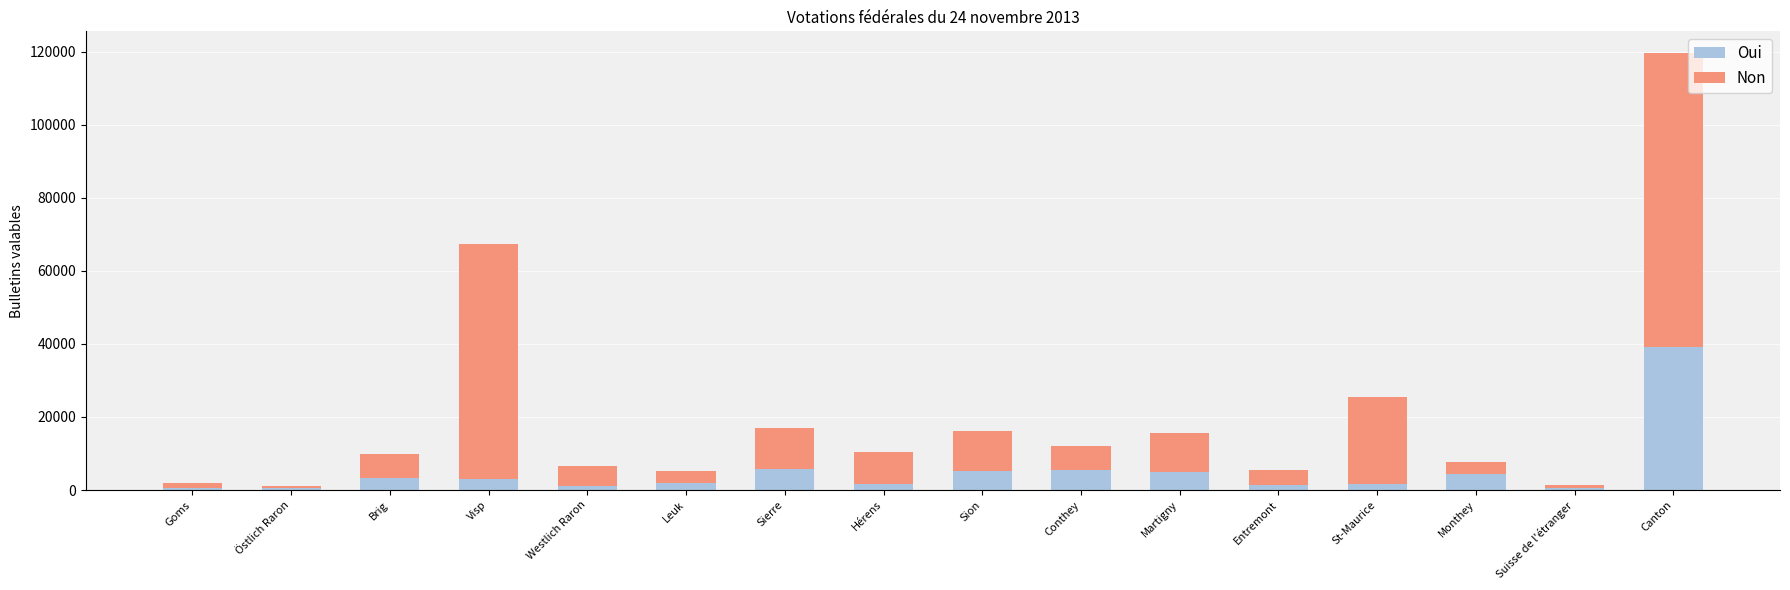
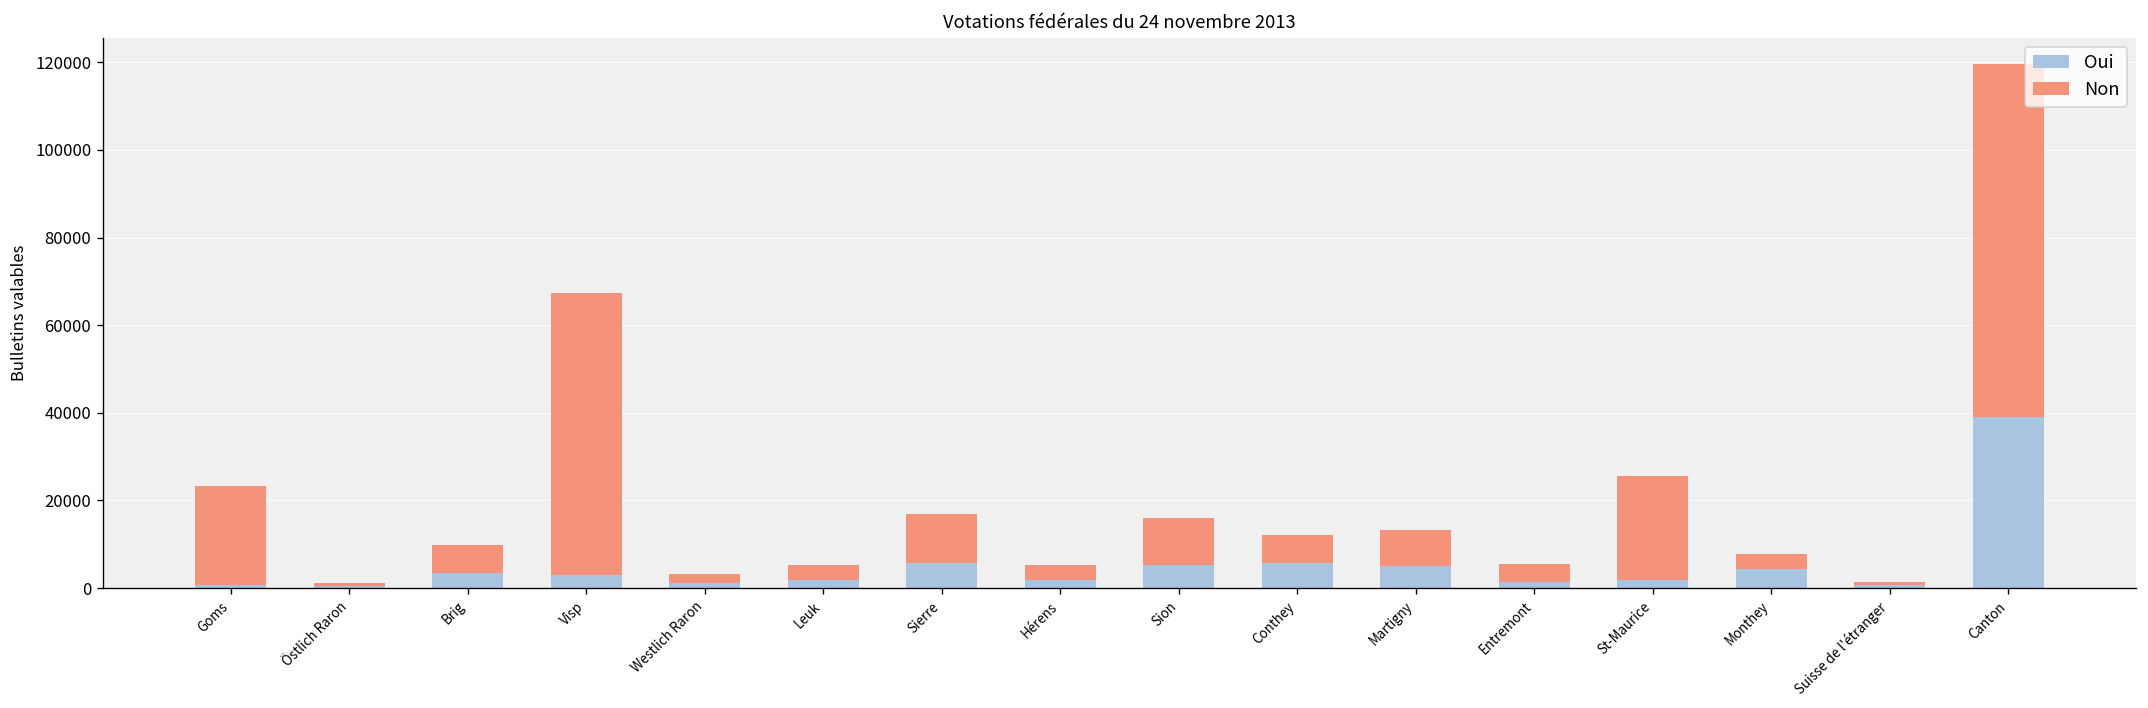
  {
    "Oui": {
      "Brig": 3000,
      "Visp": 3000,
      "Westlich Raron": 1000,
      "Leuk": 2000,
      "Sierre": 6000,
      "Hérens": 2000,
      "Sion": 5000,
      "Conthey": 6000,
      "Martigny": 5000,
      "Entremont": 1000,
      "St-Maurice": 2000,
      "Monthey": 4000,
      "Canton": 39000
    },
    "Non": {
-     "Goms": 1000,
+     "Goms": 23000,
      "Östlich Raron": 1000,
      "Brig": 6000,
      "Visp": 64000,
-     "Westlich Raron": 5000,
+     "Westlich Raron": 2000,
      "Leuk": 3000,
      "Sierre": 11000,
-     "Hérens": 9000,
+     "Hérens": 4000,
      "Sion": 11000,
      "Conthey": 6000,
-     "Martigny": 10000,
+     "Martigny": 8000,
      "Entremont": 4000,
      "St-Maurice": 24000,
      "Monthey": 3000,
      "Suisse de l'étranger": 1000,
      "Canton": 81000
    }
  }
